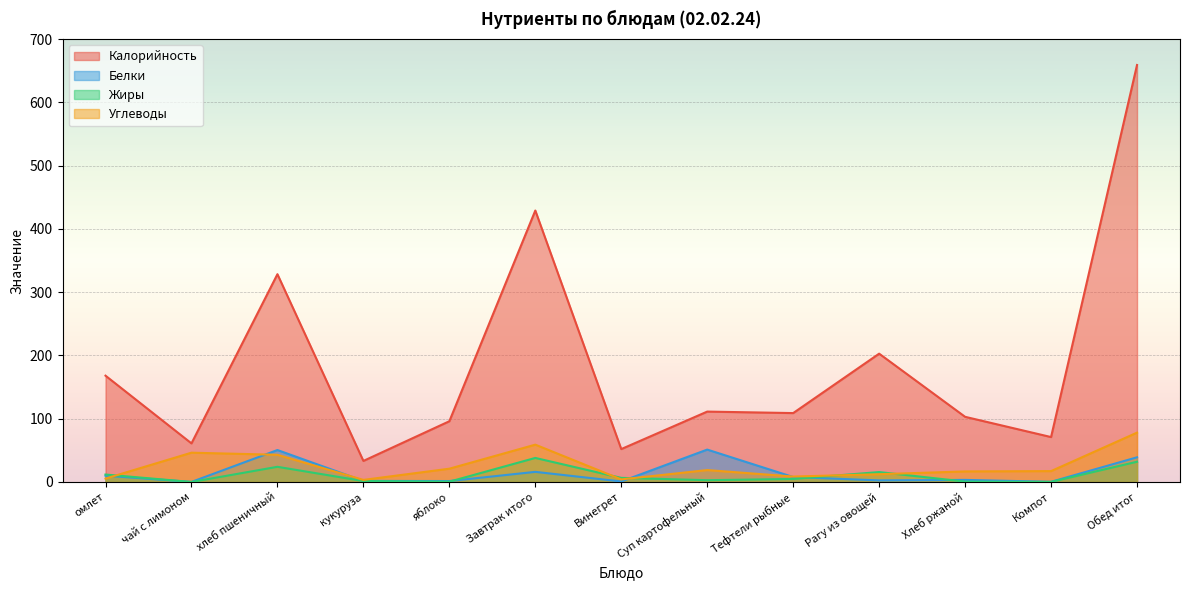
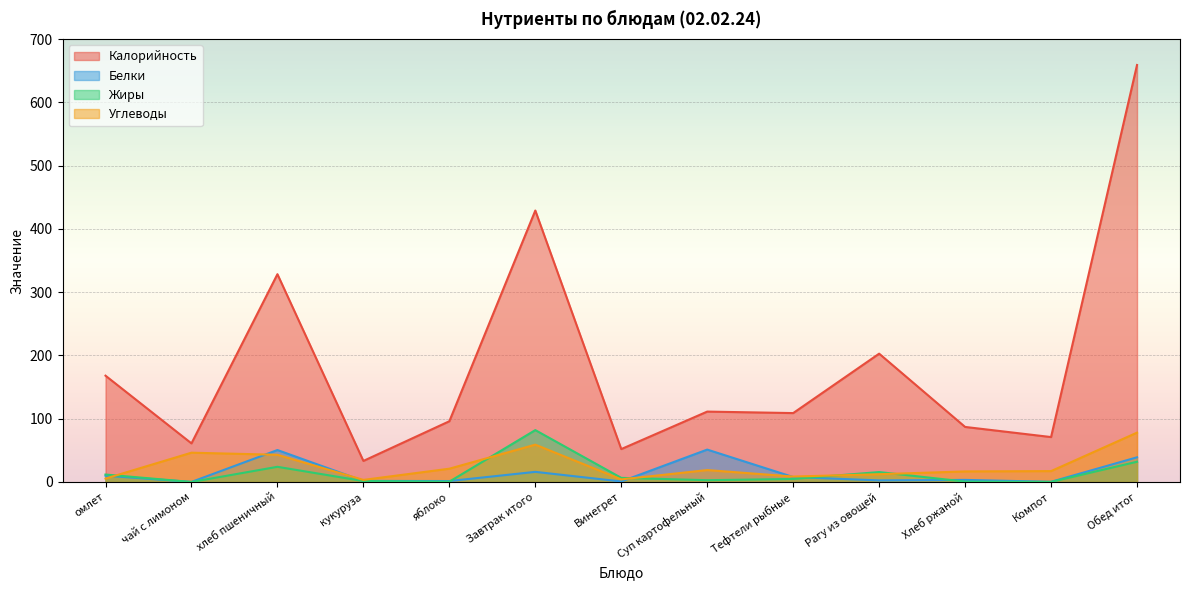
  {
    "Калорийность": {
      "омлет": 170,
      "чай с лимоном": 60,
      "хлеб пшеничный": 330,
      "кукуруза": 30,
      "яблоко": 100,
      "Завтрак итого": 430,
      "Винегрет": 50,
      "Суп картофельный": 110,
      "Тефтели рыбные": 110,
      "Рагу из овощей": 200,
-     "Хлеб ржаной": 100,
+     "Хлеб ржаной": 90,
      "Компот": 70,
      "Обед итог": 660
    },
    "Белки": {
      "хлеб пшеничный": 50,
      "Завтрак итого": 20,
      "Суп картофельный": 50,
      "Рагу из овощей": 0,
      "Обед итог": 40
    },
    "Жиры": {
      "хлеб пшеничный": 20,
-     "Завтрак итого": 40,
+     "Завтрак итого": 80,
      "Суп картофельный": 0,
      "Обед итог": 30
    },
    "Углеводы": {
      "омлет": 10,
      "чай с лимоном": 50,
      "хлеб пшеничный": 40,
      "яблоко": 20,
      "Завтрак итого": 60,
      "Суп картофельный": 20,
      "Хлеб ржаной": 20,
      "Компот": 20,
      "Обед итог": 80
    }
  }
